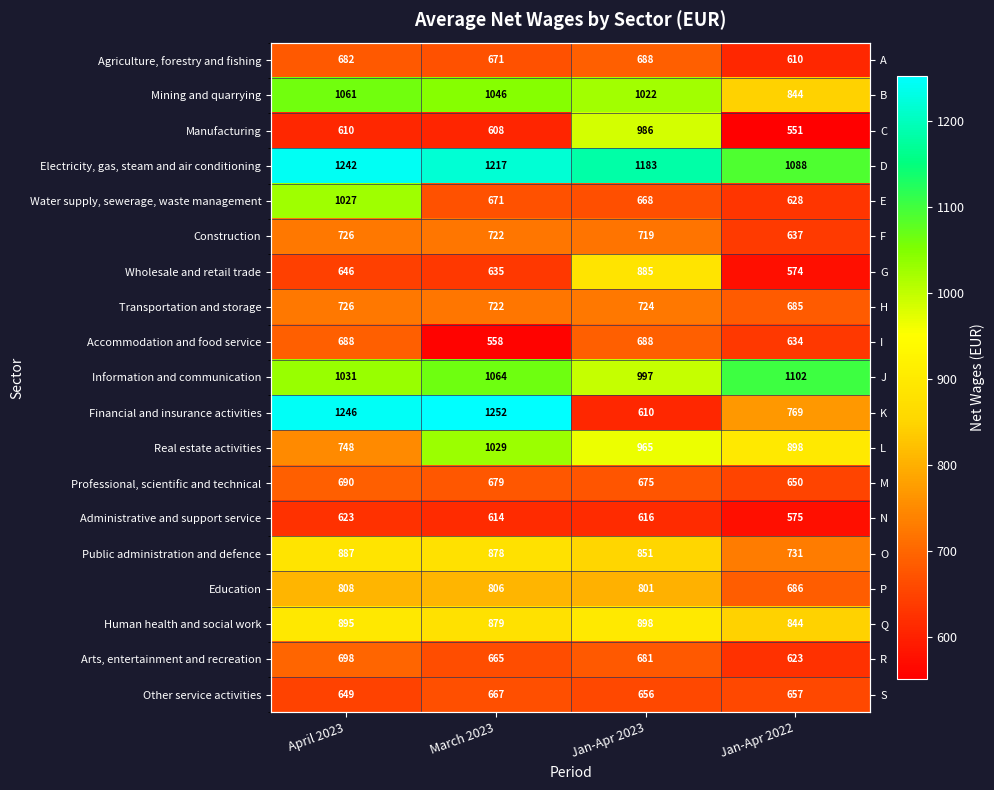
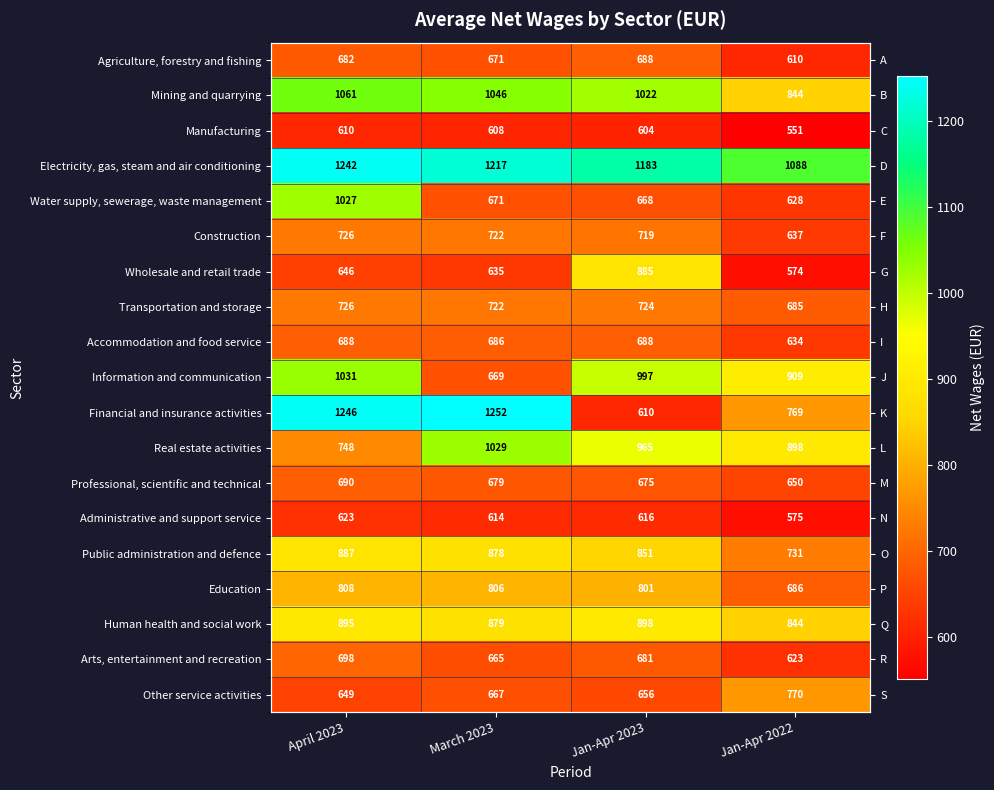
  {
    "Agriculture, forestry and fishing": {
      "April 2023": 682,
      "March 2023": 671,
      "Jan-Apr 2023": 688,
      "Jan-Apr 2022": 610
    },
    "Mining and quarrying": {
      "April 2023": 1061,
      "March 2023": 1046,
      "Jan-Apr 2023": 1022,
      "Jan-Apr 2022": 844
    },
    "Manufacturing": {
      "April 2023": 610,
      "March 2023": 608,
-     "Jan-Apr 2023": 986,
+     "Jan-Apr 2023": 604,
      "Jan-Apr 2022": 551
    },
    "Electricity, gas, steam and air conditioning": {
      "April 2023": 1242,
      "March 2023": 1217,
      "Jan-Apr 2023": 1183,
      "Jan-Apr 2022": 1088
    },
    "Water supply, sewerage, waste management": {
      "April 2023": 1027,
      "March 2023": 671,
      "Jan-Apr 2023": 668,
      "Jan-Apr 2022": 628
    },
    "Construction": {
      "April 2023": 726,
      "March 2023": 722,
      "Jan-Apr 2023": 719,
      "Jan-Apr 2022": 637
    },
    "Wholesale and retail trade": {
      "April 2023": 646,
      "March 2023": 635,
      "Jan-Apr 2023": 885,
      "Jan-Apr 2022": 574
    },
    "Transportation and storage": {
      "April 2023": 726,
      "March 2023": 722,
      "Jan-Apr 2023": 724,
      "Jan-Apr 2022": 685
    },
    "Accommodation and food service": {
      "April 2023": 688,
-     "March 2023": 558,
+     "March 2023": 686,
      "Jan-Apr 2023": 688,
      "Jan-Apr 2022": 634
    },
    "Information and communication": {
      "April 2023": 1031,
-     "March 2023": 1064,
+     "March 2023": 669,
      "Jan-Apr 2023": 997,
-     "Jan-Apr 2022": 1102
+     "Jan-Apr 2022": 909
    },
    "Financial and insurance activities": {
      "April 2023": 1246,
      "March 2023": 1252,
      "Jan-Apr 2023": 610,
      "Jan-Apr 2022": 769
    },
    "Real estate activities": {
      "April 2023": 748,
      "March 2023": 1029,
      "Jan-Apr 2023": 965,
      "Jan-Apr 2022": 898
    },
    "Professional, scientific and technical": {
      "April 2023": 690,
      "March 2023": 679,
      "Jan-Apr 2023": 675,
      "Jan-Apr 2022": 650
    },
    "Administrative and support service": {
      "April 2023": 623,
      "March 2023": 614,
      "Jan-Apr 2023": 616,
      "Jan-Apr 2022": 575
    },
    "Public administration and defence": {
      "April 2023": 887,
      "March 2023": 878,
      "Jan-Apr 2023": 851,
      "Jan-Apr 2022": 731
    },
    "Education": {
      "April 2023": 808,
      "March 2023": 806,
      "Jan-Apr 2023": 801,
      "Jan-Apr 2022": 686
    },
    "Human health and social work": {
      "April 2023": 895,
      "March 2023": 879,
      "Jan-Apr 2023": 898,
      "Jan-Apr 2022": 844
    },
    "Arts, entertainment and recreation": {
      "April 2023": 698,
      "March 2023": 665,
      "Jan-Apr 2023": 681,
      "Jan-Apr 2022": 623
    },
    "Other service activities": {
      "April 2023": 649,
      "March 2023": 667,
      "Jan-Apr 2023": 656,
-     "Jan-Apr 2022": 657
+     "Jan-Apr 2022": 770
    }
  }
